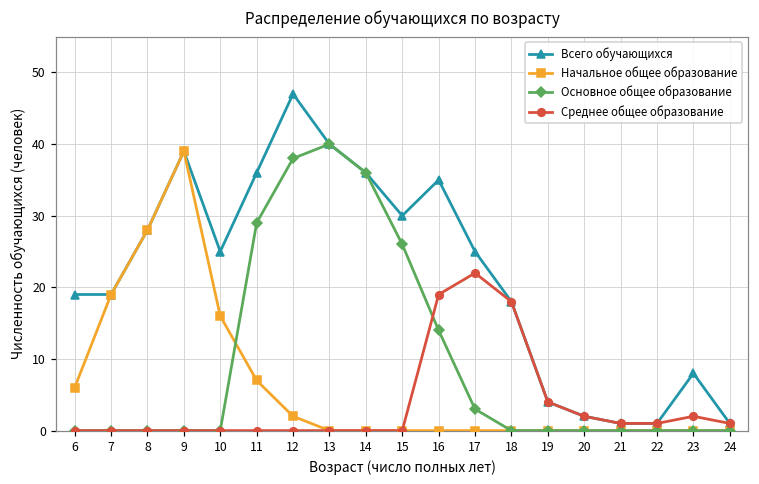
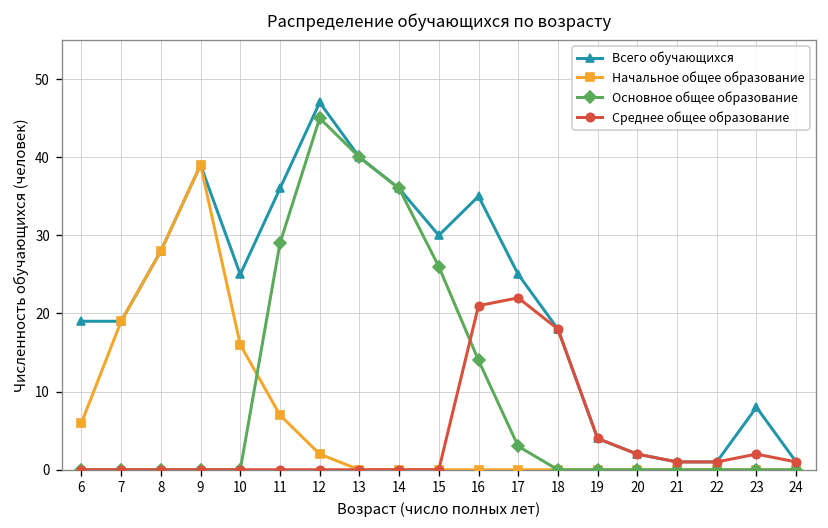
  {
    "Всего обучающихся": {
      "6": 19,
      "10": 25,
      "11": 36,
      "12": 47,
      "15": 30,
      "16": 35,
      "17": 25,
      "23": 8
    },
    "Начальное общее образование": {
      "6": 6,
      "10": 16,
      "11": 7,
      "12": 2,
      "16": 0,
      "17": 0
    },
    "Основное общее образование": {
      "11": 29,
-     "12": 38,
+     "12": 45,
      "15": 26,
      "16": 14,
      "17": 3
    },
    "Среднее общее образование": {
      "11": 0,
      "12": 0,
-     "16": 19,
+     "16": 21,
      "17": 22,
      "23": 2
    }
  }
